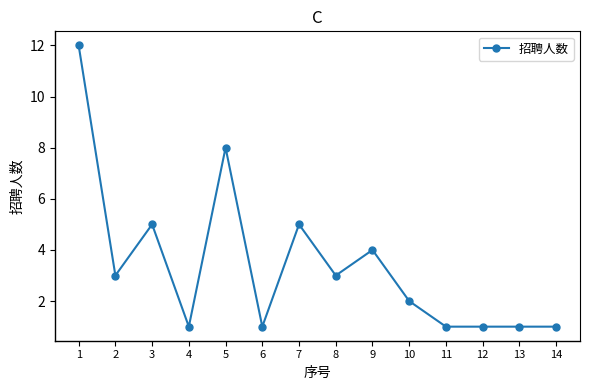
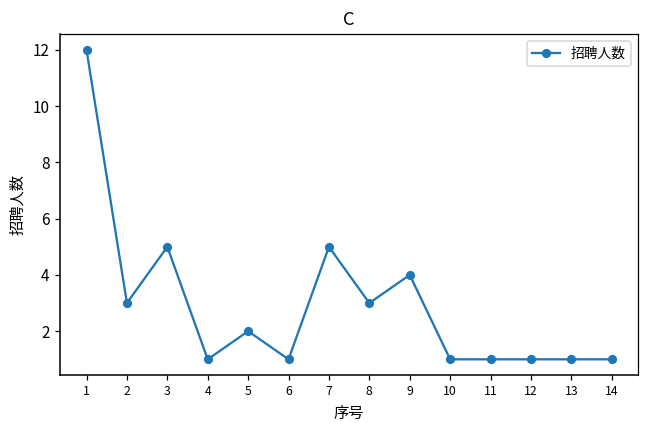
  {
    "1": 12,
    "2": 3,
    "3": 5,
    "4": 1,
-   "5": 8,
+   "5": 2,
    "6": 1,
    "7": 5,
    "8": 3,
    "9": 4,
-   "10": 2,
+   "10": 1,
    "11": 1,
    "12": 1,
    "13": 1,
    "14": 1
  }
